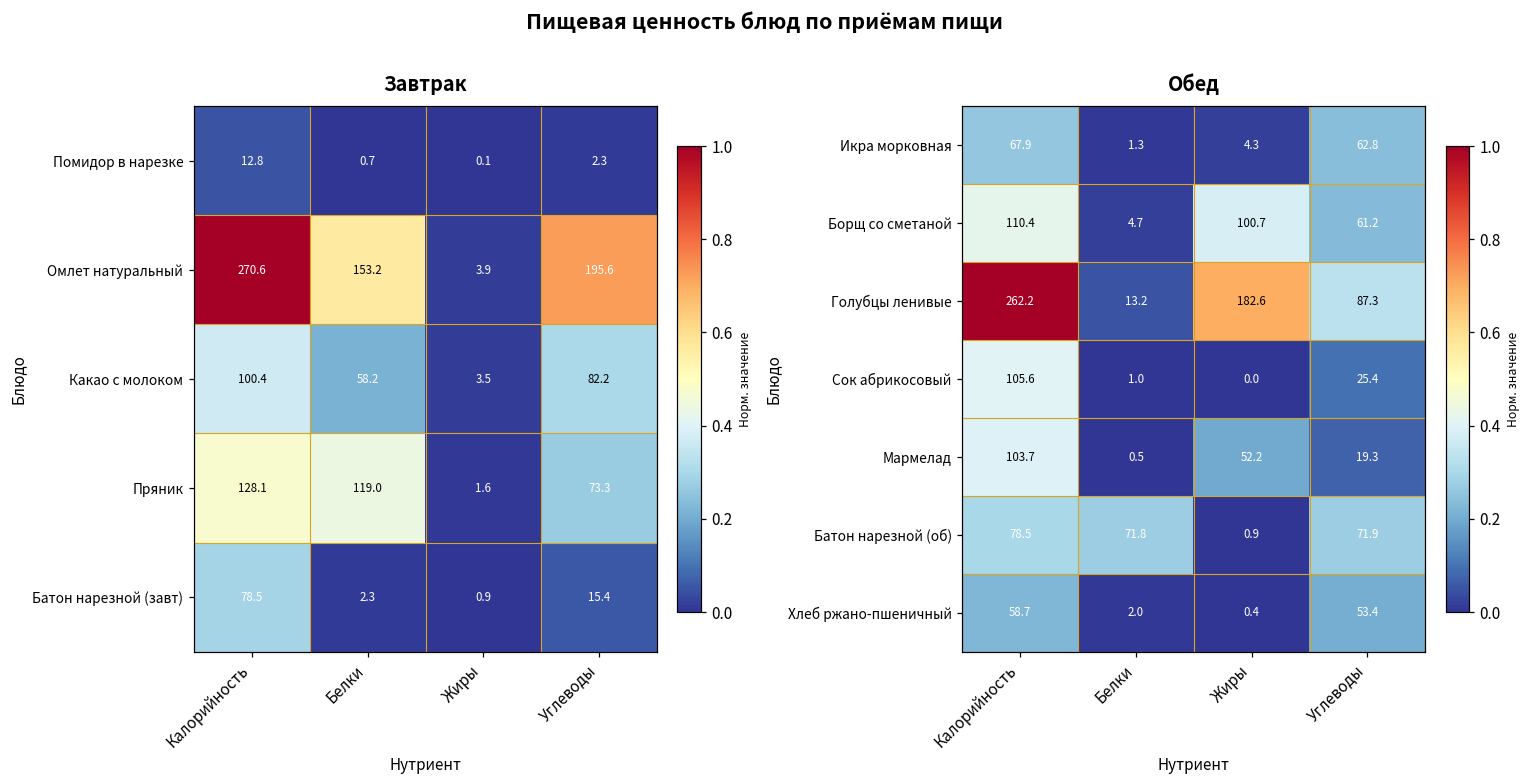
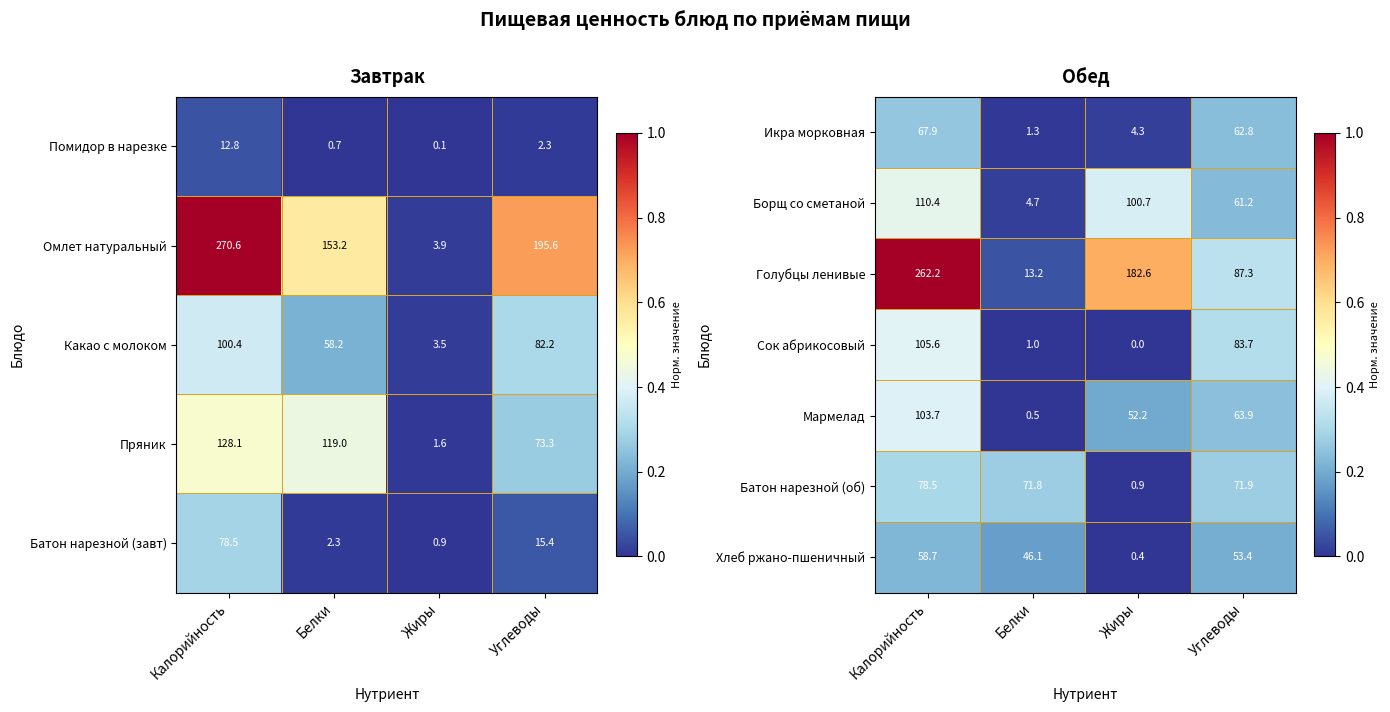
  {
    "Завтрак": {
      "Помидор в нарезке": {
        "Калорийность": 12.8,
        "Белки": 0.7,
        "Жиры": 0.1,
        "Углеводы": 2.3
      },
      "Омлет натуральный": {
        "Калорийность": 270.6,
        "Белки": 153.2,
        "Жиры": 3.9,
        "Углеводы": 195.6
      },
      "Какао с молоком": {
        "Калорийность": 100.4,
        "Белки": 58.2,
        "Жиры": 3.5,
        "Углеводы": 82.2
      },
      "Пряник": {
        "Калорийность": 128.1,
        "Белки": 119.0,
        "Жиры": 1.6,
        "Углеводы": 73.3
      },
      "Батон нарезной (завт)": {
        "Калорийность": 78.5,
        "Белки": 2.3,
        "Жиры": 0.9,
        "Углеводы": 15.4
      }
    },
    "Обед": {
      "Икра морковная": {
        "Калорийность": 67.9,
        "Белки": 1.3,
        "Жиры": 4.3,
        "Углеводы": 62.8
      },
      "Борщ со сметаной": {
        "Калорийность": 110.4,
        "Белки": 4.7,
        "Жиры": 100.7,
        "Углеводы": 61.2
      },
      "Голубцы ленивые": {
        "Калорийность": 262.2,
        "Белки": 13.2,
        "Жиры": 182.6,
        "Углеводы": 87.3
      },
      "Сок абрикосовый": {
        "Калорийность": 105.6,
        "Белки": 1.0,
        "Жиры": 0.0,
-       "Углеводы": 25.4
+       "Углеводы": 83.7
      },
      "Мармелад": {
        "Калорийность": 103.7,
        "Белки": 0.5,
        "Жиры": 52.2,
-       "Углеводы": 19.3
+       "Углеводы": 63.9
      },
      "Батон нарезной (об)": {
        "Калорийность": 78.5,
        "Белки": 71.8,
        "Жиры": 0.9,
        "Углеводы": 71.9
      },
      "Хлеб ржано-пшеничный": {
        "Калорийность": 58.7,
-       "Белки": 2.0,
+       "Белки": 46.1,
        "Жиры": 0.4,
        "Углеводы": 53.4
      }
    }
  }
